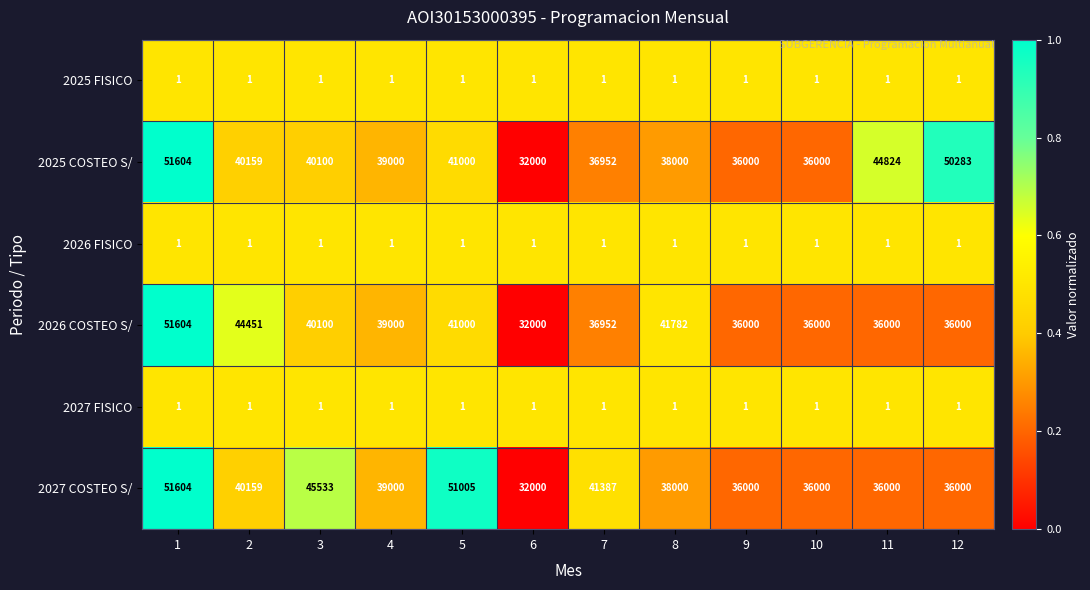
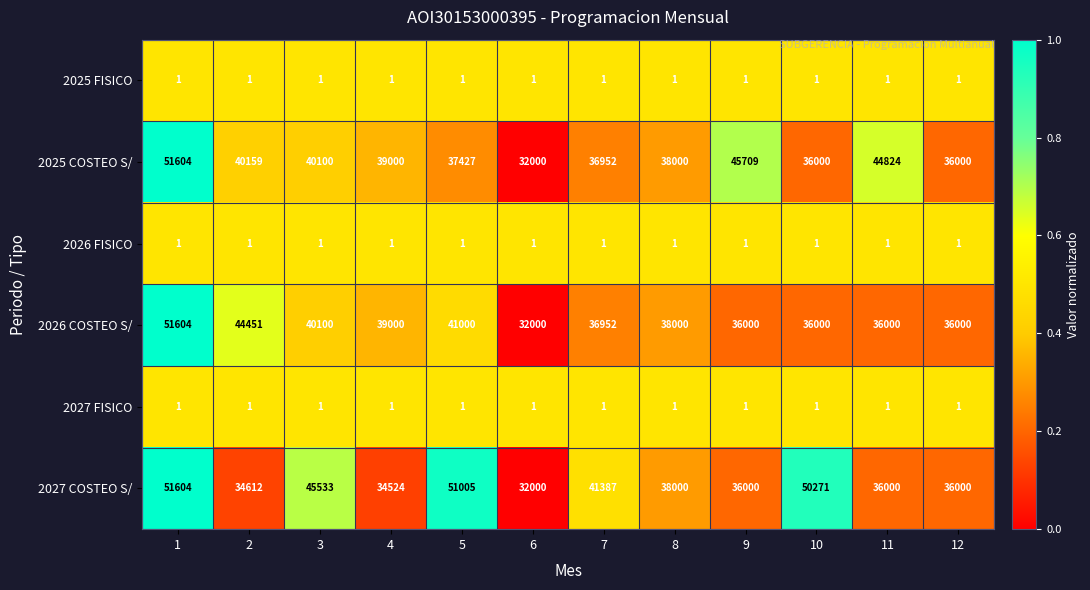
  {
    "2025 FISICO": {
      "1": 1,
      "2": 1,
      "3": 1,
      "4": 1,
      "5": 1,
      "6": 1,
      "7": 1,
      "8": 1,
      "9": 1,
      "10": 1,
      "12": 1
    },
    "2025 COSTEO S/": {
      "1": 51604,
      "2": 40159,
      "3": 40100,
      "4": 39000,
-     "5": 41000,
+     "5": 37427,
      "6": 32000,
      "7": 36952,
      "8": 38000,
-     "9": 36000,
+     "9": 45709,
      "10": 36000,
      "11": 44824,
-     "12": 50283
+     "12": 36000
    },
    "2026 FISICO": {
      "1": 1,
      "2": 1,
      "3": 1,
      "4": 1,
      "5": 1,
      "6": 1,
      "7": 1,
      "8": 1,
      "9": 1,
      "10": 1,
      "11": 1,
      "12": 1
    },
    "2026 COSTEO S/": {
      "1": 51604,
      "2": 44451,
      "3": 40100,
      "4": 39000,
      "5": 41000,
      "6": 32000,
      "7": 36952,
-     "8": 41782,
+     "8": 38000,
      "9": 36000,
      "10": 36000,
      "11": 36000,
      "12": 36000
    },
    "2027 FISICO": {
      "1": 1,
      "2": 1,
      "3": 1,
      "4": 1,
      "5": 1,
      "6": 1,
      "7": 1,
      "8": 1,
      "9": 1,
      "10": 1,
      "11": 1,
      "12": 1
    },
    "2027 COSTEO S/": {
      "1": 51604,
-     "2": 40159,
+     "2": 34612,
      "3": 45533,
-     "4": 39000,
+     "4": 34524,
      "5": 51005,
      "6": 32000,
      "7": 41387,
      "8": 38000,
      "9": 36000,
-     "10": 36000,
+     "10": 50271,
      "11": 36000,
      "12": 36000
    }
  }
